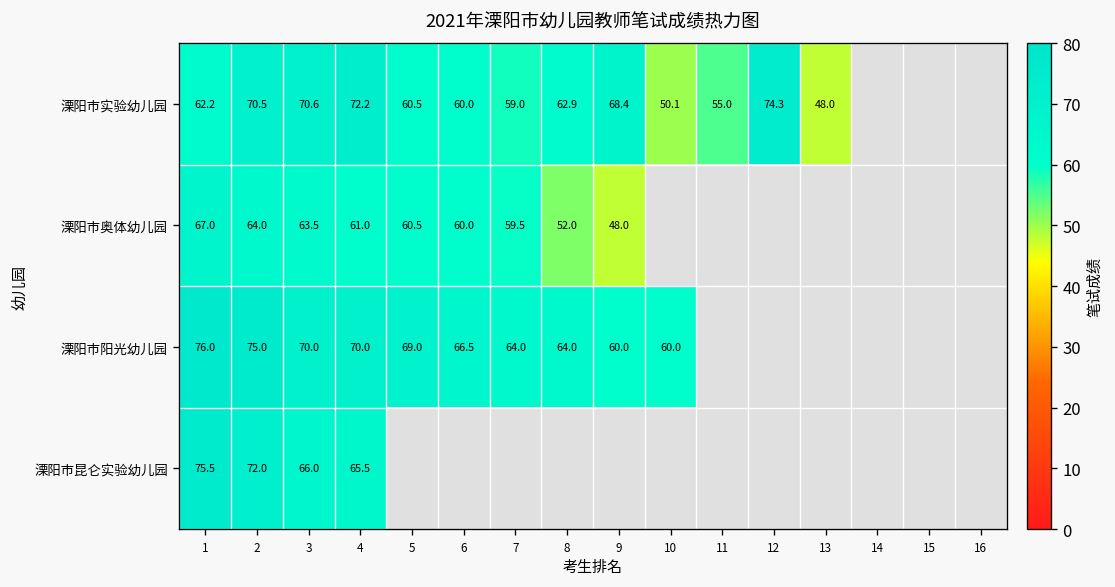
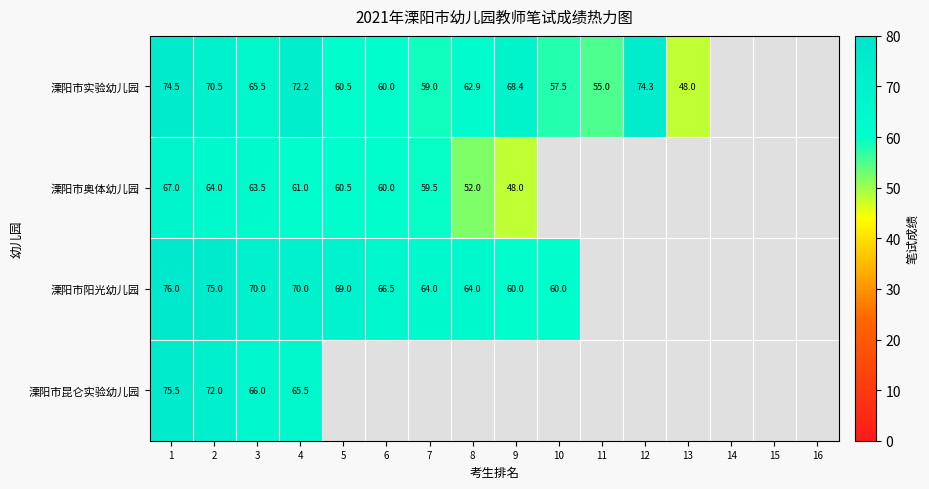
  {
    "溧阳市实验幼儿园": {
-     "1": 62.2,
+     "1": 74.5,
      "2": 70.5,
-     "3": 70.6,
+     "3": 65.5,
      "4": 72.2,
      "5": 60.5,
      "6": 60.0,
      "7": 59.0,
      "8": 62.9,
      "9": 68.4,
-     "10": 50.1,
+     "10": 57.5,
      "11": 55.0,
      "12": 74.3,
      "13": 48.0
    },
    "溧阳市奥体幼儿园": {
      "1": 67.0,
      "2": 64.0,
      "3": 63.5,
      "4": 61.0,
      "5": 60.5,
      "6": 60.0,
      "7": 59.5,
      "8": 52.0,
      "9": 48.0
    },
    "溧阳市阳光幼儿园": {
      "1": 76.0,
      "2": 75.0,
      "3": 70.0,
      "4": 70.0,
      "5": 69.0,
      "6": 66.5,
      "7": 64.0,
      "8": 64.0,
      "9": 60.0,
      "10": 60.0
    },
    "溧阳市昆仑实验幼儿园": {
      "1": 75.5,
      "2": 72.0,
      "3": 66.0,
      "4": 65.5
    }
  }
